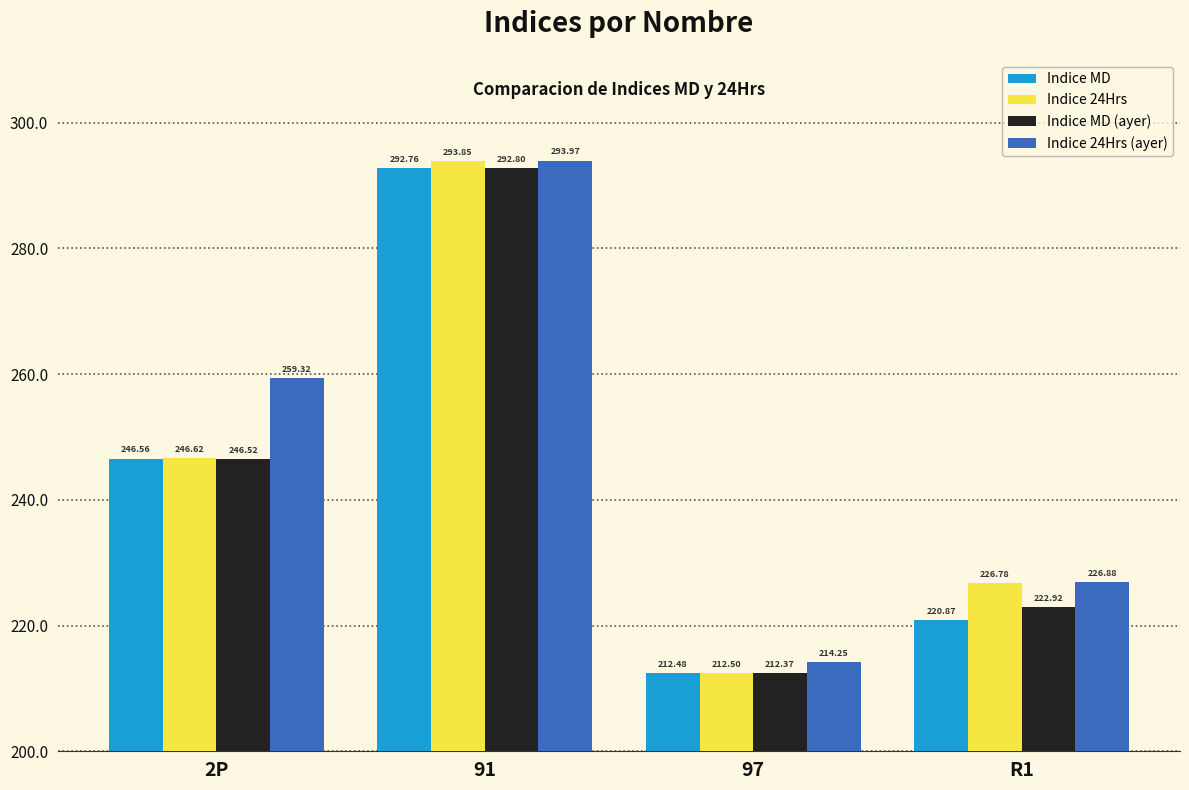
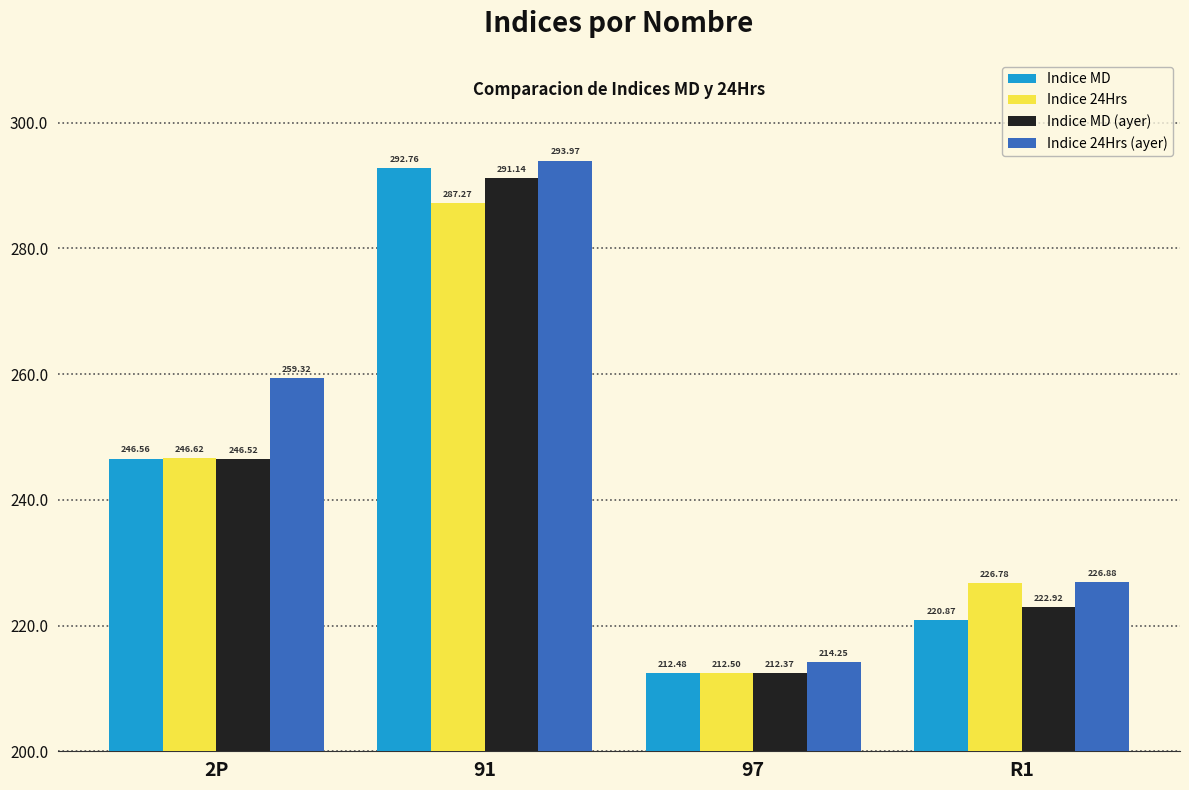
  {
    "Indice MD": {
      "2P": 246.56,
      "91": 292.76,
      "97": 212.48,
      "R1": 220.87
    },
    "Indice 24Hrs": {
      "2P": 246.62,
-     "91": 293.85,
+     "91": 287.27,
      "97": 212.50,
      "R1": 226.78
    },
    "Indice MD (ayer)": {
      "2P": 246.52,
-     "91": 292.80,
+     "91": 291.14,
      "97": 212.37,
      "R1": 222.92
    },
    "Indice 24Hrs (ayer)": {
      "2P": 259.32,
      "91": 293.97,
      "97": 214.25,
      "R1": 226.88
    }
  }
